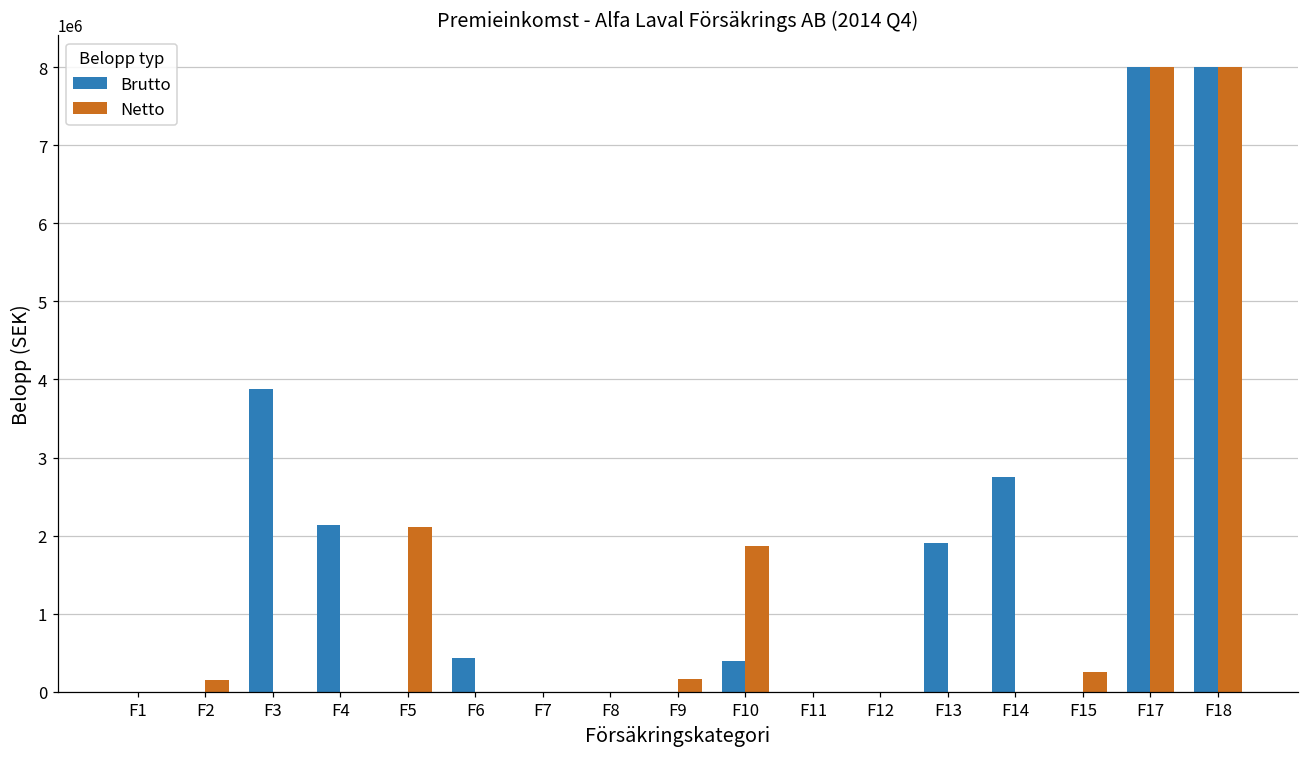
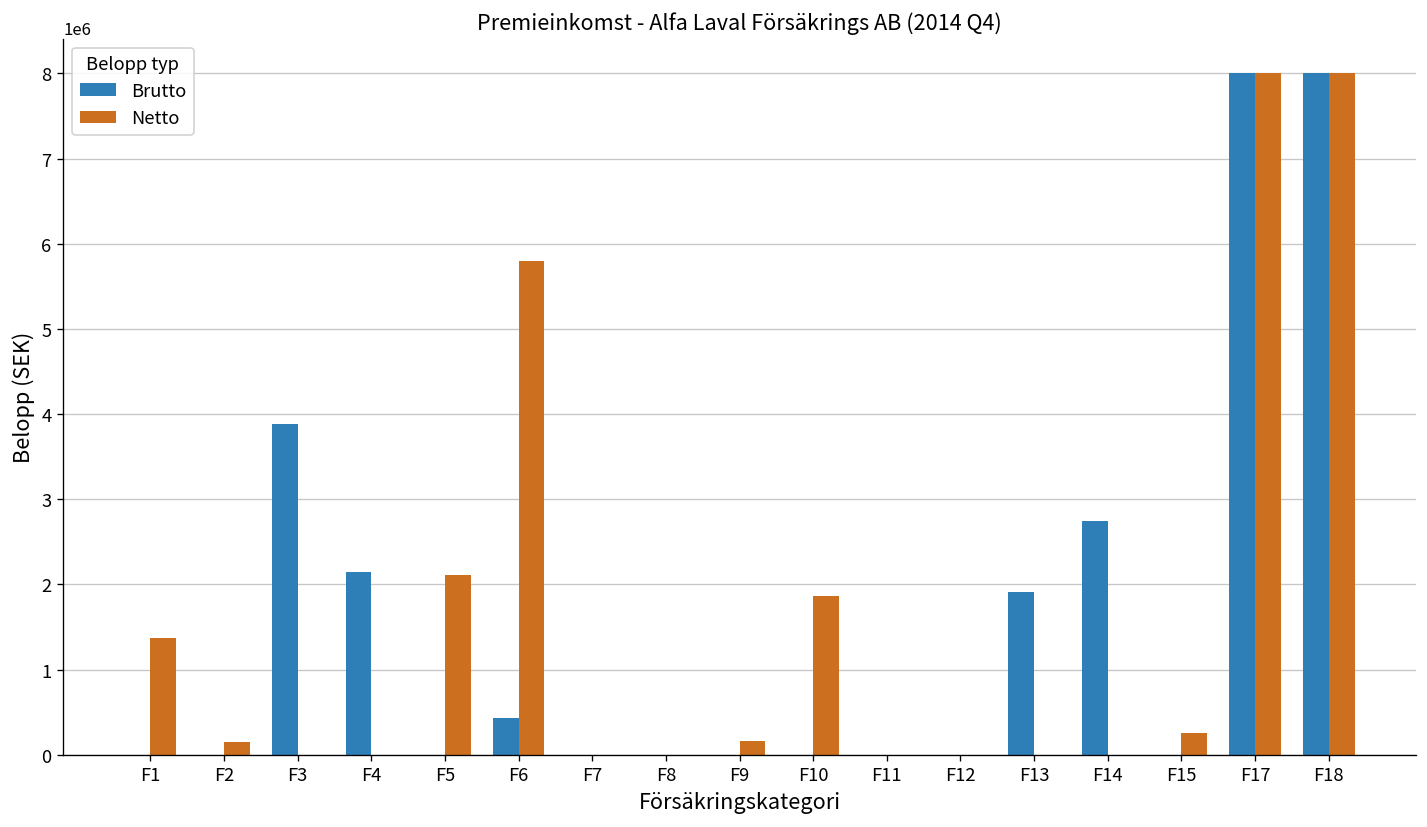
  {
    "Brutto": {
      "F1": 0,
      "F2": 0,
      "F3": 3900000,
      "F4": 2100000,
      "F5": 0,
      "F6": 400000,
      "F7": 0,
      "F8": 0,
      "F9": 0,
-     "F10": 400000,
+     "F10": 0,
      "F11": 0,
      "F12": 0,
      "F13": 1900000,
      "F14": 2700000,
      "F15": 0,
      "F17": 8000000,
      "F18": 8000000
    },
    "Netto": {
-     "F1": 0,
+     "F1": 1400000,
      "F2": 200000,
      "F3": 0,
      "F4": 0,
      "F5": 2100000,
-     "F6": 0,
+     "F6": 5800000,
      "F7": 0,
      "F8": 0,
      "F9": 200000,
      "F10": 1900000,
      "F11": 0,
      "F12": 0,
      "F13": 0,
      "F14": 0,
      "F15": 200000,
      "F17": 8000000,
      "F18": 8000000
    }
  }
